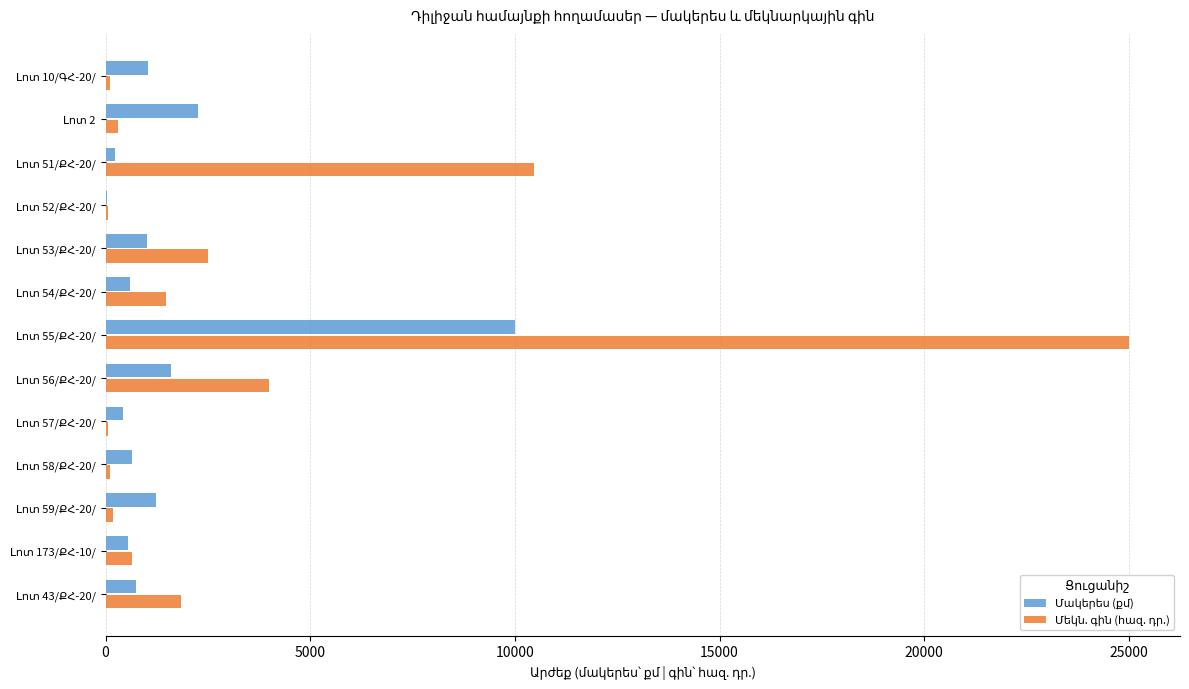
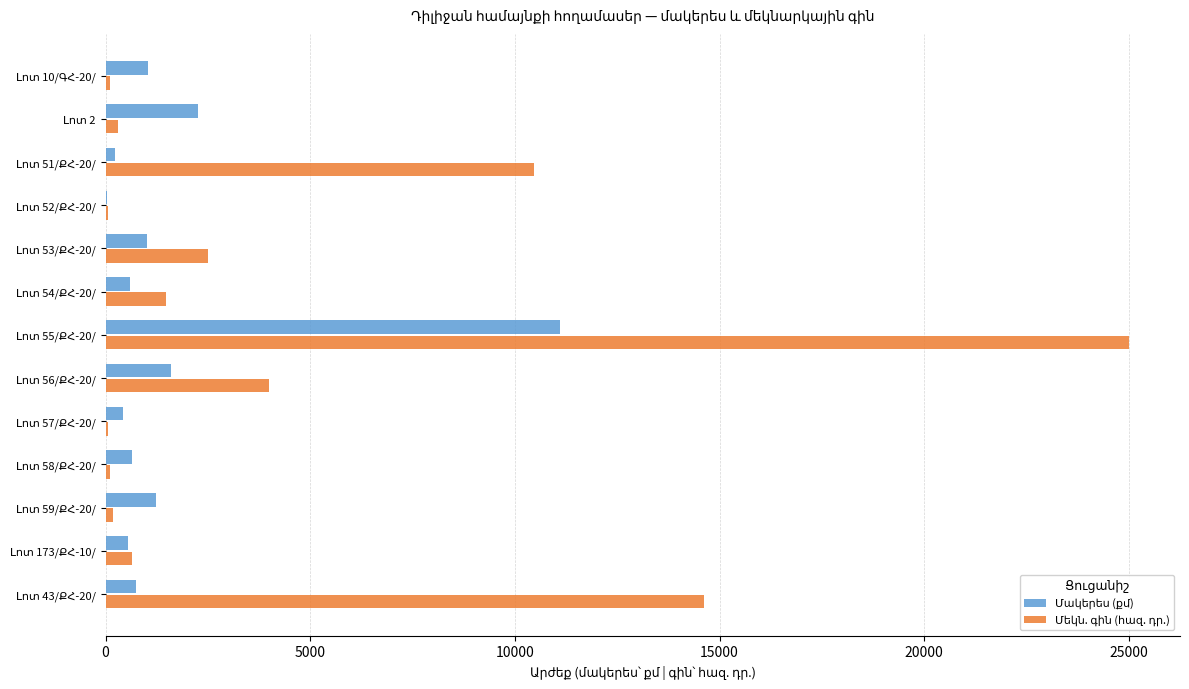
  {
    "Մակերես (քմ)": {
      "Լոտ 10/ԳՀ-20/": 1000,
      "Լոտ 2": 2300,
      "Լոտ 51/ՔՀ-20/": 200,
      "Լոտ 53/ՔՀ-20/": 1000,
      "Լոտ 54/ՔՀ-20/": 600,
-     "Լոտ 55/ՔՀ-20/": 10000,
+     "Լոտ 55/ՔՀ-20/": 11100,
      "Լոտ 56/ՔՀ-20/": 1600,
      "Լոտ 57/ՔՀ-20/": 400,
      "Լոտ 58/ՔՀ-20/": 700,
      "Լոտ 59/ՔՀ-20/": 1200,
      "Լոտ 173/ՔՀ-10/": 500,
      "Լոտ 43/ՔՀ-20/": 700
    },
    "Մեկն. գին (հազ. դր.)": {
      "Լոտ 10/ԳՀ-20/": 100,
      "Լոտ 2": 300,
      "Լոտ 51/ՔՀ-20/": 10500,
      "Լոտ 53/ՔՀ-20/": 2500,
      "Լոտ 54/ՔՀ-20/": 1500,
      "Լոտ 55/ՔՀ-20/": 25000,
      "Լոտ 56/ՔՀ-20/": 4000,
      "Լոտ 57/ՔՀ-20/": 100,
      "Լոտ 58/ՔՀ-20/": 100,
      "Լոտ 59/ՔՀ-20/": 200,
      "Լոտ 173/ՔՀ-10/": 700,
-     "Լոտ 43/ՔՀ-20/": 1800
+     "Լոտ 43/ՔՀ-20/": 14600
    }
  }
